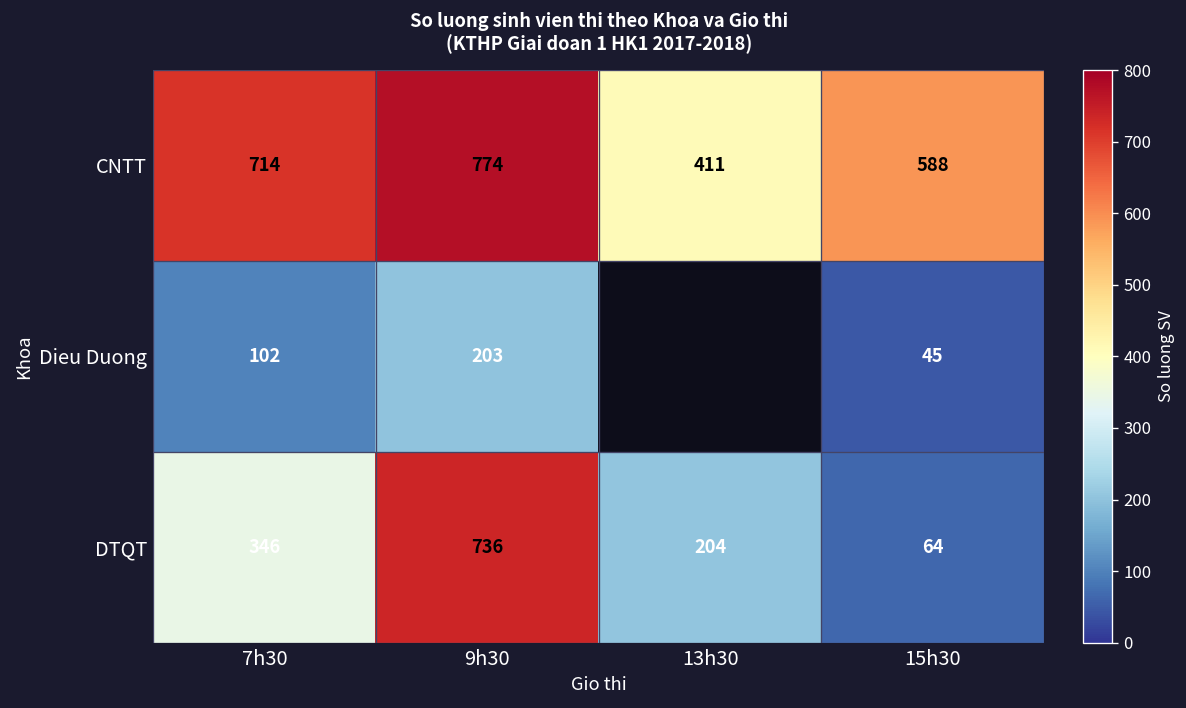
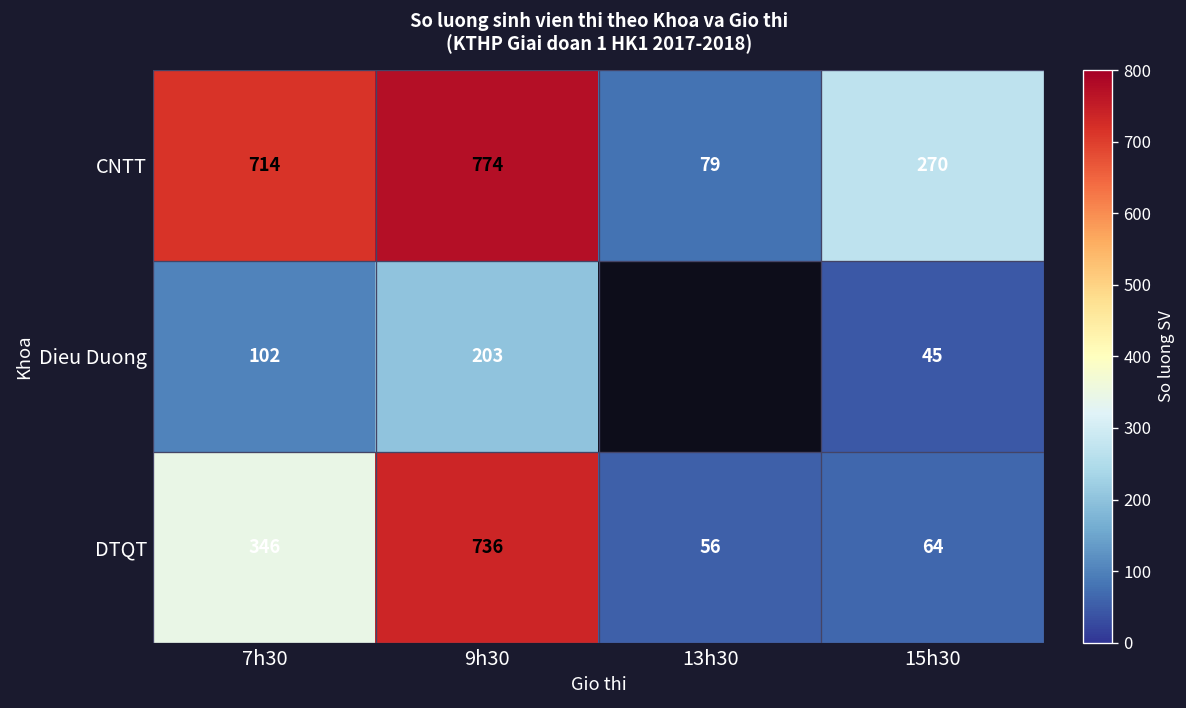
  {
    "CNTT": {
      "7h30": 714,
      "9h30": 774,
-     "13h30": 411,
-     "15h30": 588
+     "13h30": 79,
+     "15h30": 270
    },
    "Dieu Duong": {
      "7h30": 102,
      "9h30": 203,
      "15h30": 45
    },
    "DTQT": {
      "9h30": 736,
-     "13h30": 204,
+     "13h30": 56,
      "15h30": 64
    }
  }
